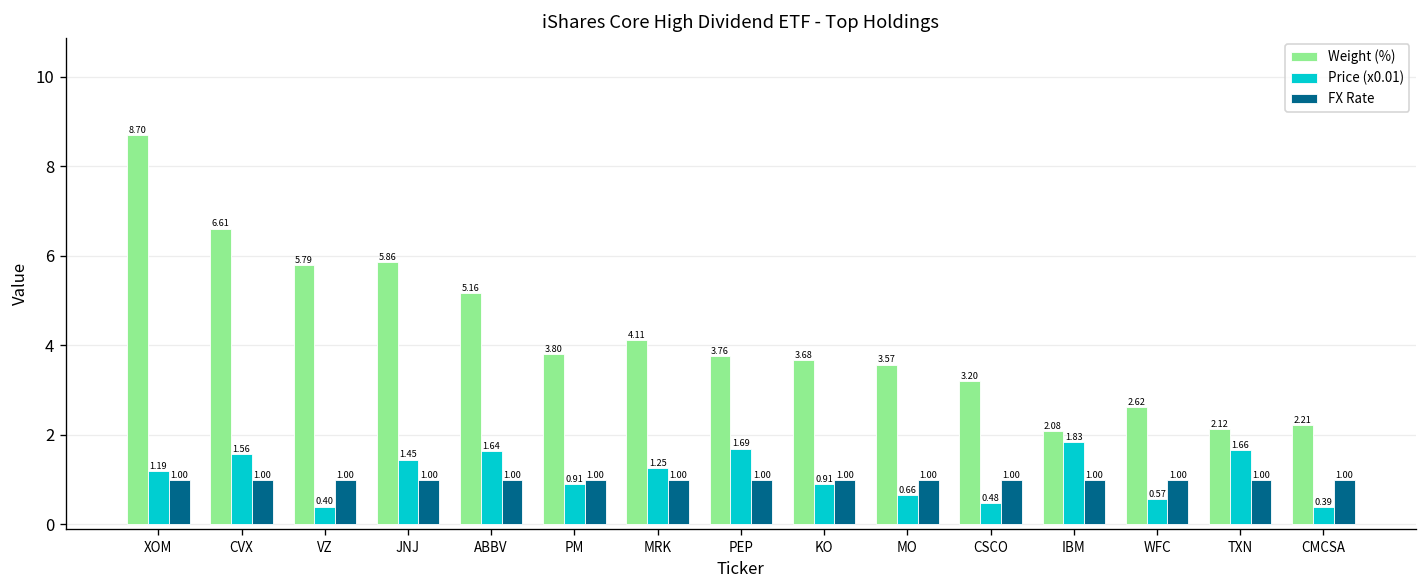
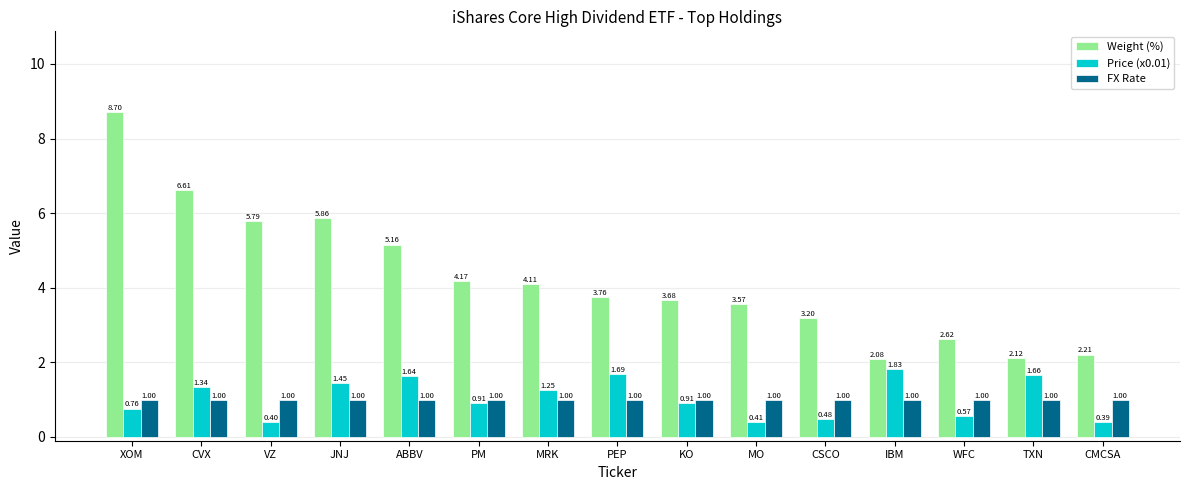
  {
    "Weight (%)": {
      "XOM": 8.70,
      "CVX": 6.61,
      "VZ": 5.79,
      "JNJ": 5.86,
      "ABBV": 5.16,
-     "PM": 3.80,
+     "PM": 4.17,
      "MRK": 4.11,
      "PEP": 3.76,
      "KO": 3.68,
      "MO": 3.57,
      "CSCO": 3.20,
      "IBM": 2.08,
      "WFC": 2.62,
      "TXN": 2.12,
      "CMCSA": 2.21
    },
    "Price (x0.01)": {
-     "XOM": 1.19,
-     "CVX": 1.56,
+     "XOM": 0.76,
+     "CVX": 1.34,
      "VZ": 0.40,
      "JNJ": 1.45,
      "ABBV": 1.64,
      "PM": 0.91,
      "MRK": 1.25,
      "PEP": 1.69,
      "KO": 0.91,
-     "MO": 0.66,
+     "MO": 0.41,
      "CSCO": 0.48,
      "IBM": 1.83,
      "WFC": 0.57,
      "TXN": 1.66,
      "CMCSA": 0.39
    },
    "FX Rate": {
      "XOM": 1.00,
      "CVX": 1.00,
      "VZ": 1.00,
      "JNJ": 1.00,
      "ABBV": 1.00,
      "PM": 1.00,
      "MRK": 1.00,
      "PEP": 1.00,
      "KO": 1.00,
      "MO": 1.00,
      "CSCO": 1.00,
      "IBM": 1.00,
      "WFC": 1.00,
      "TXN": 1.00,
      "CMCSA": 1.00
    }
  }
